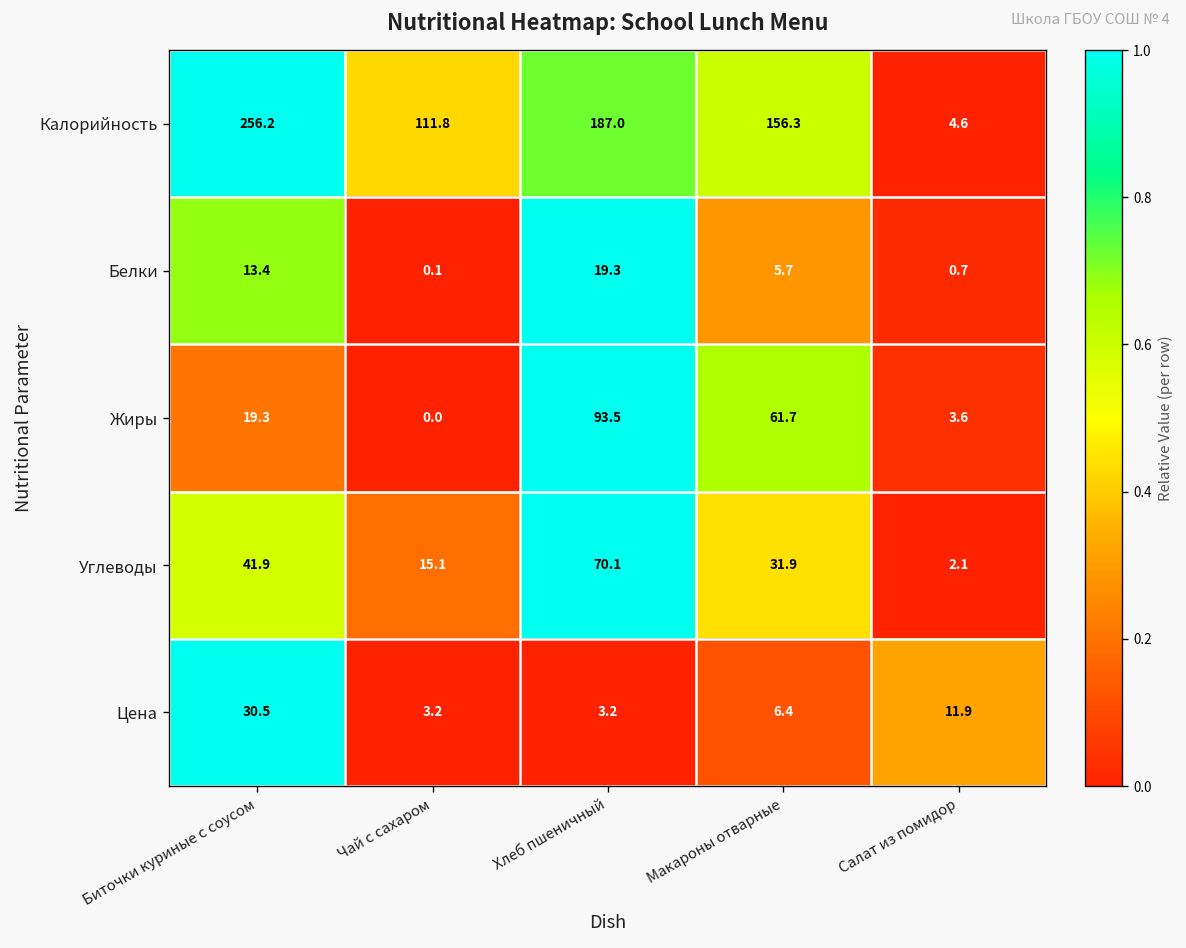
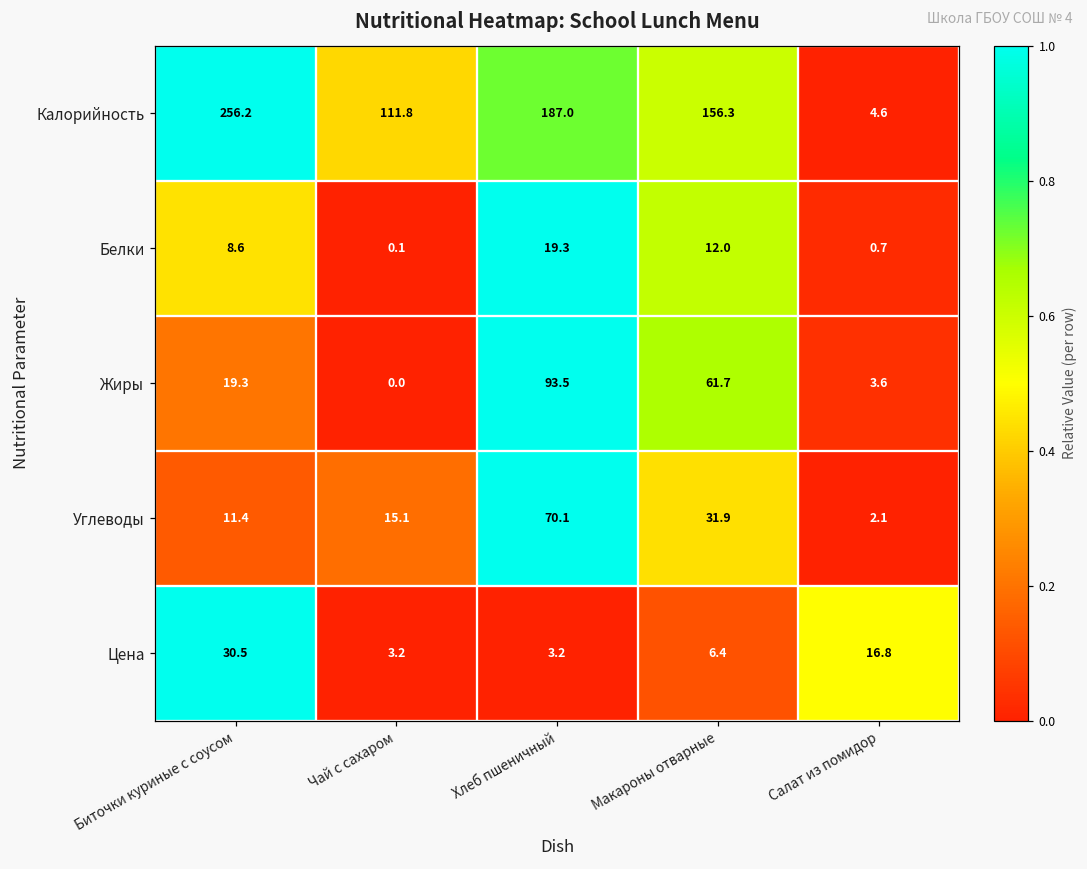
  {
    "Калорийность": {
      "Биточки куриные с соусом": 256.2,
      "Чай с сахаром": 111.8,
      "Хлеб пшеничный": 187.0,
      "Макароны отварные": 156.3,
      "Салат из помидор": 4.6
    },
    "Белки": {
-     "Биточки куриные с соусом": 13.4,
+     "Биточки куриные с соусом": 8.6,
      "Чай с сахаром": 0.1,
      "Хлеб пшеничный": 19.3,
-     "Макароны отварные": 5.7,
+     "Макароны отварные": 12.0,
      "Салат из помидор": 0.7
    },
    "Жиры": {
      "Биточки куриные с соусом": 19.3,
      "Чай с сахаром": 0.0,
      "Хлеб пшеничный": 93.5,
      "Макароны отварные": 61.7,
      "Салат из помидор": 3.6
    },
    "Углеводы": {
-     "Биточки куриные с соусом": 41.9,
+     "Биточки куриные с соусом": 11.4,
      "Чай с сахаром": 15.1,
      "Хлеб пшеничный": 70.1,
      "Макароны отварные": 31.9,
      "Салат из помидор": 2.1
    },
    "Цена": {
      "Биточки куриные с соусом": 30.5,
      "Чай с сахаром": 3.2,
      "Хлеб пшеничный": 3.2,
      "Макароны отварные": 6.4,
-     "Салат из помидор": 11.9
+     "Салат из помидор": 16.8
    }
  }
